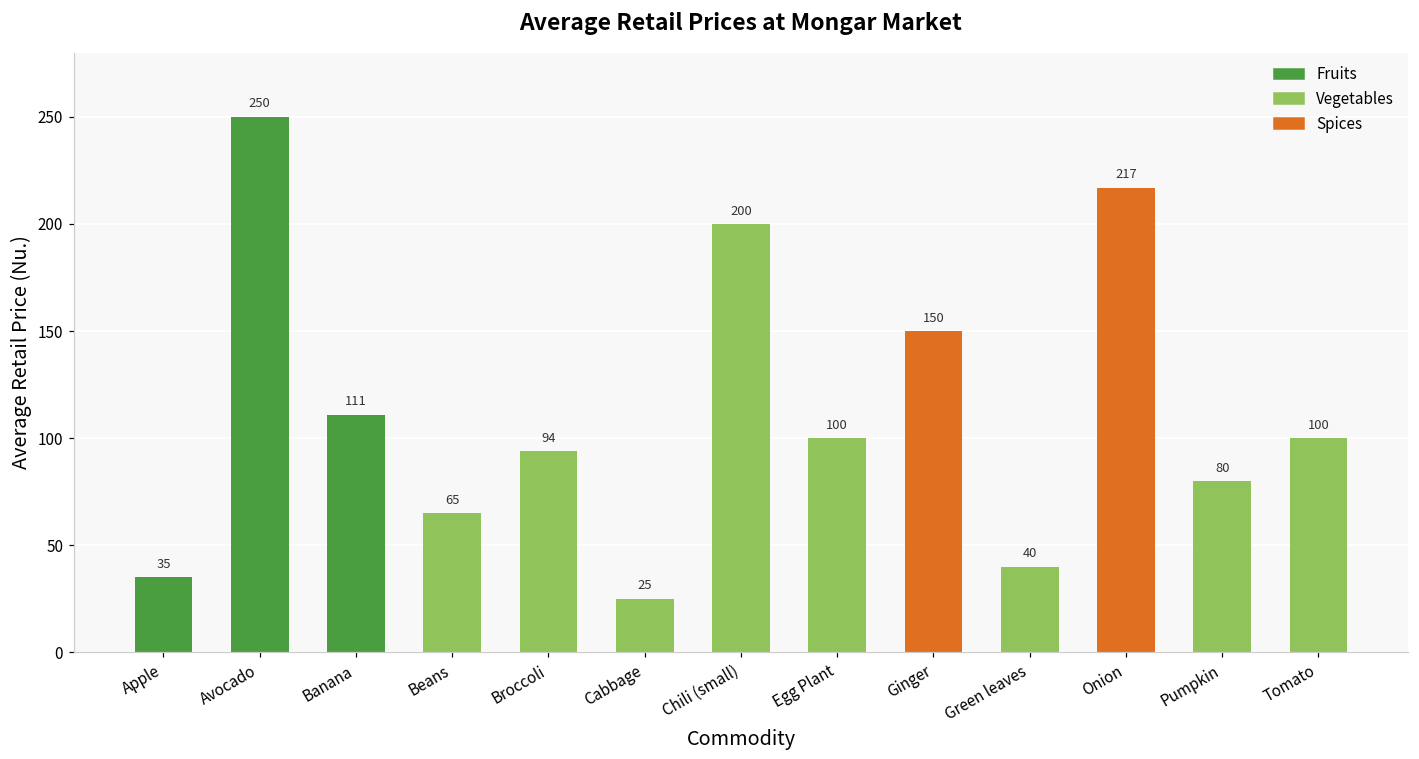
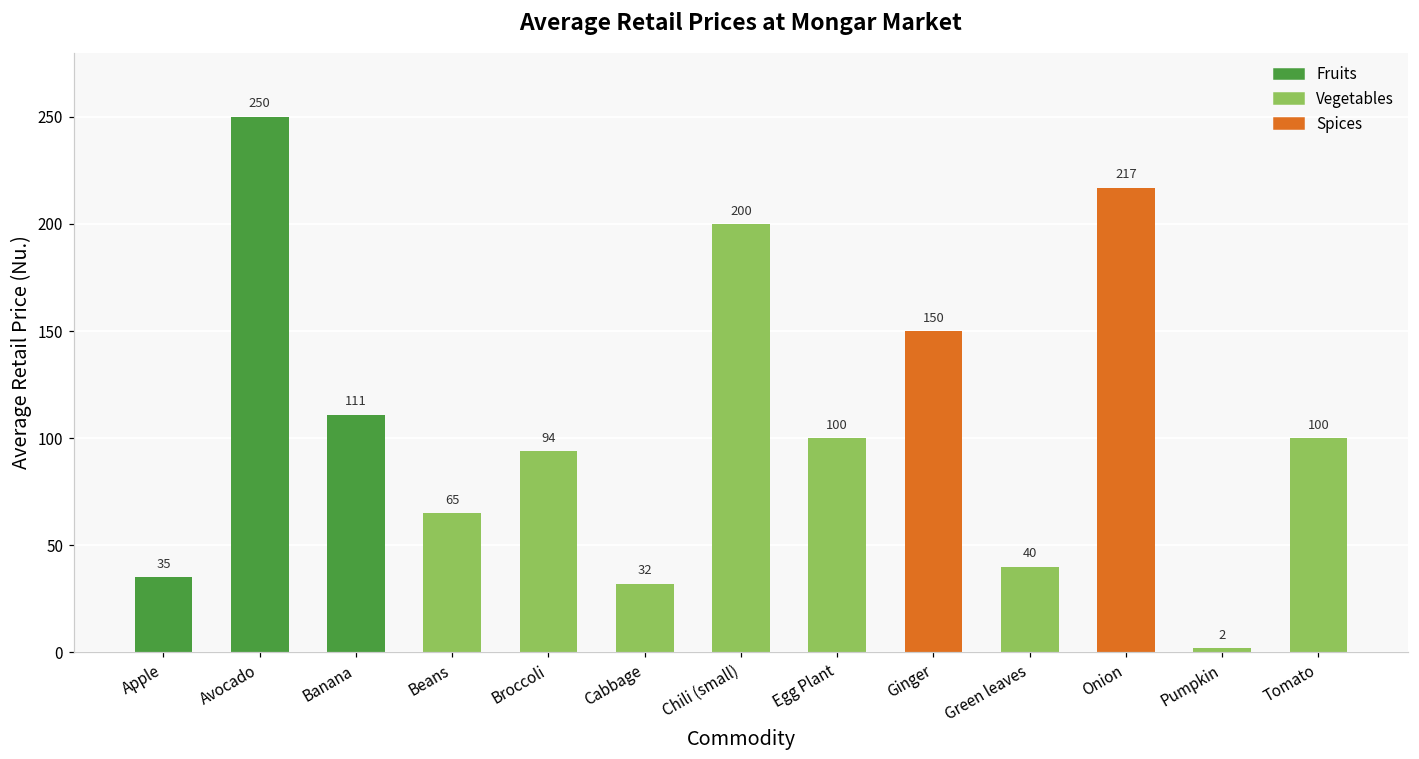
  {
    "Apple": 35,
    "Avocado": 250,
    "Banana": 111,
    "Beans": 65,
    "Broccoli": 94,
-   "Cabbage": 25,
+   "Cabbage": 32,
    "Chili (small)": 200,
    "Egg Plant": 100,
    "Ginger": 150,
    "Green leaves": 40,
    "Onion": 217,
-   "Pumpkin": 80,
+   "Pumpkin": 2,
    "Tomato": 100
  }
